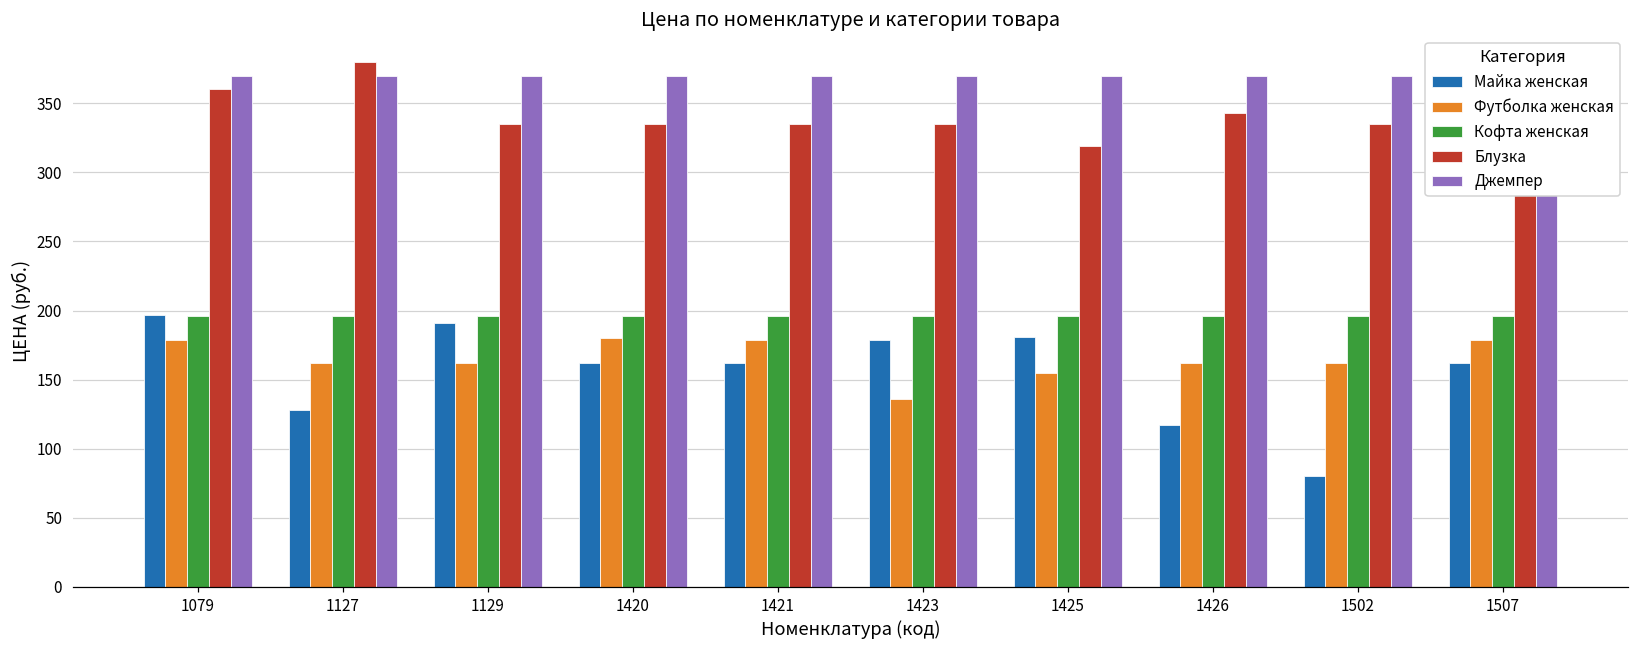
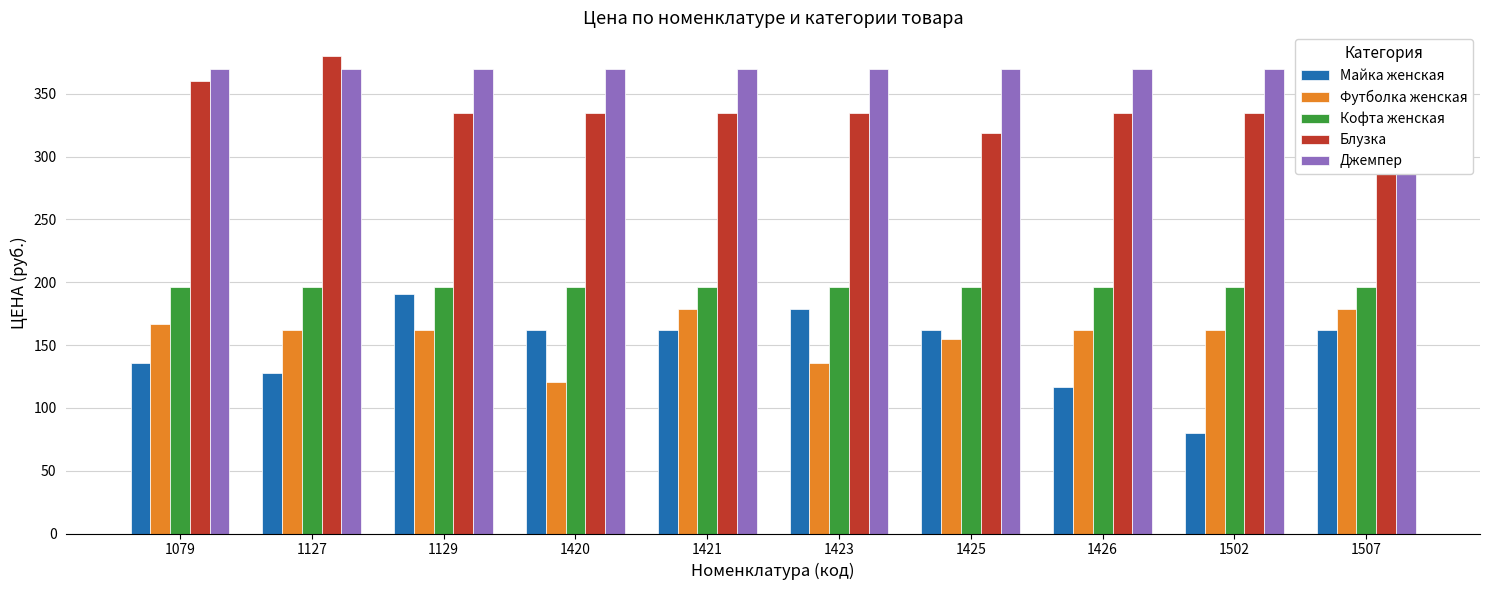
  {
    "Майка женская": {
-     "1079": 197,
+     "1079": 136,
      "1127": 128,
      "1129": 191,
      "1420": 162,
      "1421": 162,
      "1423": 179,
-     "1425": 181,
+     "1425": 162,
      "1426": 117,
      "1502": 80,
      "1507": 162
    },
    "Футболка женская": {
-     "1079": 179,
+     "1079": 167,
      "1127": 162,
      "1129": 162,
-     "1420": 180,
+     "1420": 121,
      "1421": 179,
      "1423": 136,
      "1425": 155,
      "1426": 162,
      "1502": 162,
      "1507": 179
    },
    "Кофта женская": {
      "1079": 196,
      "1127": 196,
      "1129": 196,
      "1420": 196,
      "1421": 196,
      "1423": 196,
      "1425": 196,
      "1426": 196,
      "1502": 196,
      "1507": 196
    },
    "Блузка": {
      "1079": 360,
      "1127": 380,
      "1129": 335,
      "1420": 335,
      "1421": 335,
      "1423": 335,
      "1425": 319,
-     "1426": 343,
+     "1426": 335,
      "1502": 335
    },
    "Джемпер": {
      "1079": 370,
      "1127": 370,
      "1129": 370,
      "1420": 370,
      "1421": 370,
      "1423": 370,
      "1425": 370,
      "1426": 370,
      "1502": 370
    }
  }
